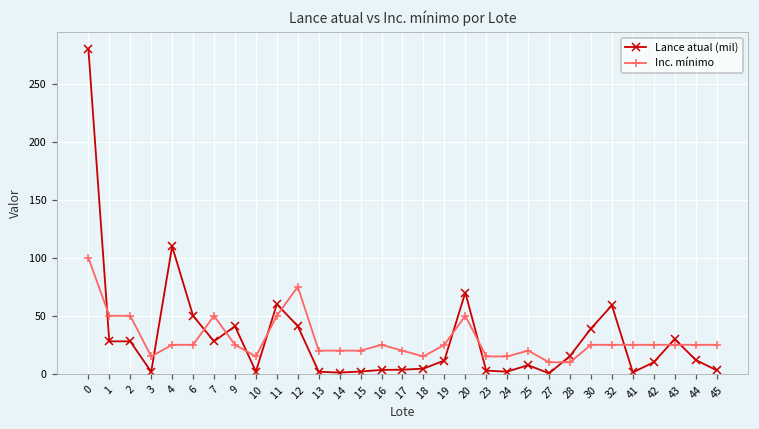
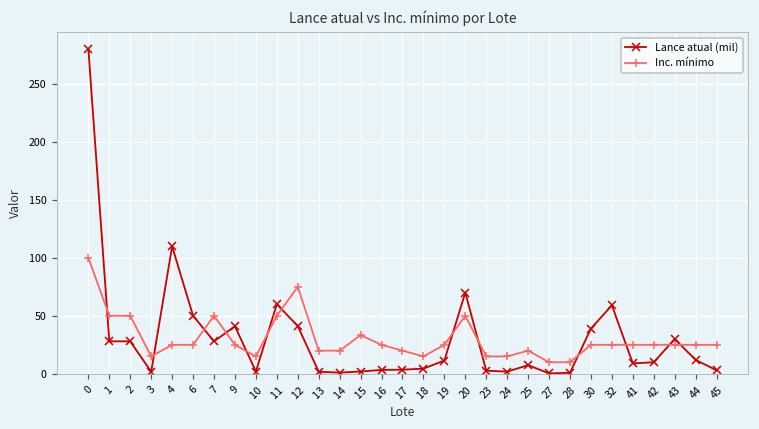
  {
    "Lance atual (mil)": {
      "0": 280,
      "1": 28,
      "2": 28,
      "3": 2,
      "4": 110,
      "6": 50,
      "7": 28,
      "9": 41,
      "10": 2,
      "11": 60,
      "12": 41,
      "13": 2,
      "14": 1,
      "15": 2,
      "16": 3,
      "17": 4,
      "18": 5,
      "19": 12,
      "20": 70,
      "23": 3,
      "24": 2,
      "25": 8,
      "27": 0,
-     "28": 15,
+     "28": 1,
      "30": 39,
      "32": 59,
-     "41": 1,
+     "41": 9,
      "42": 10,
      "43": 30,
      "44": 12,
      "45": 3
    },
    "Inc. mínimo": {
      "0": 100,
      "1": 50,
      "2": 50,
      "3": 15,
      "4": 25,
      "6": 25,
      "7": 50,
      "9": 25,
      "10": 15,
      "11": 50,
      "12": 75,
      "13": 20,
      "14": 20,
-     "15": 20,
+     "15": 33,
      "16": 25,
      "17": 20,
      "18": 15,
      "19": 25,
      "20": 50,
      "23": 15,
      "24": 15,
      "25": 20,
      "27": 10,
      "28": 10,
      "30": 25,
      "32": 25,
      "41": 25,
      "42": 25,
      "43": 25,
      "44": 25,
      "45": 25
    }
  }
